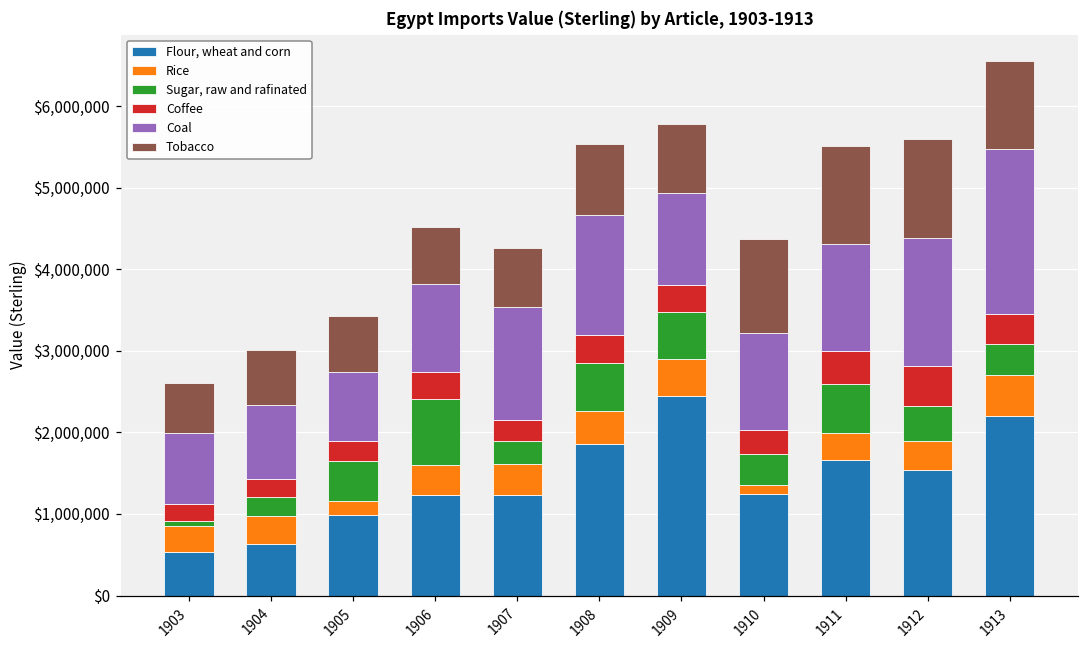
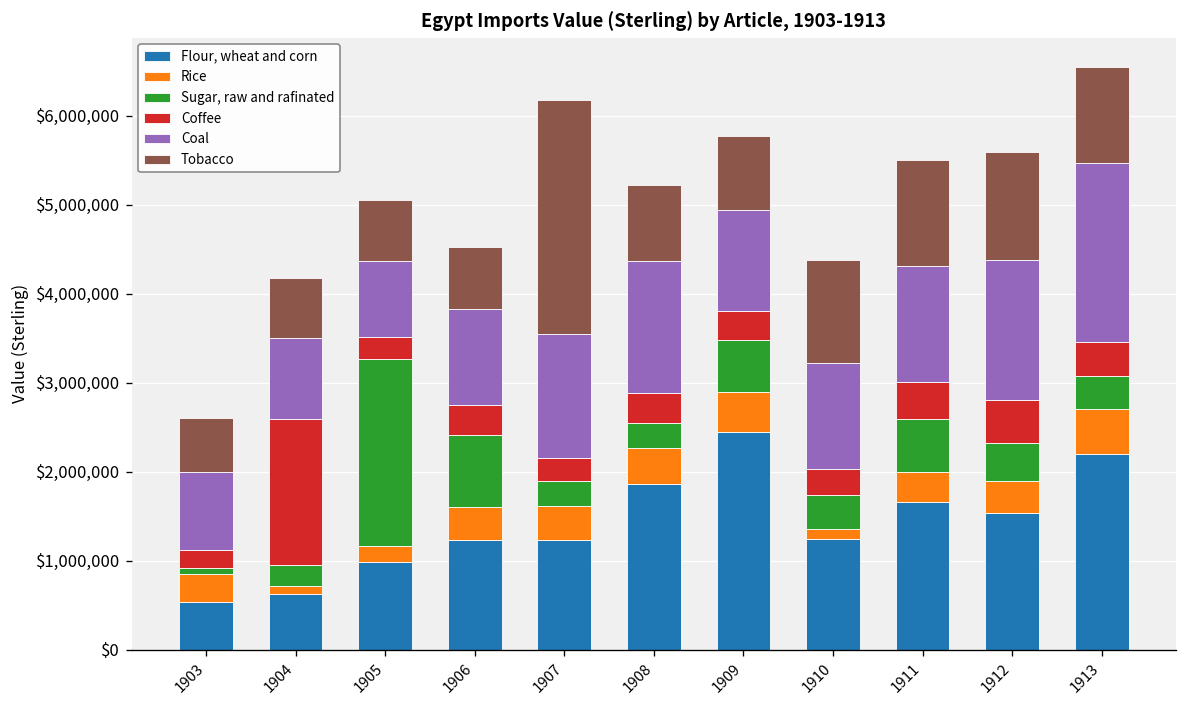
  {
    "Flour, wheat and corn": {
      "1903": "$500,000",
      "1904": "$600,000",
      "1905": "$1,000,000",
      "1906": "$1,200,000",
      "1907": "$1,200,000",
      "1908": "$1,900,000",
      "1909": "$2,400,000",
      "1910": "$1,200,000",
      "1911": "$1,700,000",
      "1912": "$1,500,000",
      "1913": "$2,200,000"
    },
    "Rice": {
      "1903": "$300,000",
-     "1904": "$400,000",
+     "1904": "$100,000",
      "1905": "$200,000",
      "1906": "$400,000",
      "1907": "$400,000",
      "1908": "$400,000",
      "1909": "$400,000",
      "1910": "$100,000",
      "1911": "$300,000",
      "1912": "$400,000",
      "1913": "$500,000"
    },
    "Sugar, raw and rafinated": {
      "1903": "$100,000",
      "1904": "$200,000",
-     "1905": "$500,000",
+     "1905": "$2,100,000",
      "1906": "$800,000",
      "1907": "$300,000",
-     "1908": "$600,000",
+     "1908": "$300,000",
      "1909": "$600,000",
      "1910": "$400,000",
      "1911": "$600,000",
      "1912": "$400,000",
      "1913": "$400,000"
    },
    "Coffee": {
      "1903": "$200,000",
-     "1904": "$200,000",
+     "1904": "$1,600,000",
      "1905": "$200,000",
      "1906": "$300,000",
      "1907": "$300,000",
      "1908": "$300,000",
      "1909": "$300,000",
      "1910": "$300,000",
      "1911": "$400,000",
      "1912": "$500,000",
      "1913": "$400,000"
    },
    "Coal": {
      "1903": "$900,000",
      "1904": "$900,000",
      "1905": "$900,000",
      "1906": "$1,100,000",
      "1907": "$1,400,000",
      "1908": "$1,500,000",
      "1909": "$1,100,000",
      "1910": "$1,200,000",
      "1911": "$1,300,000",
      "1912": "$1,600,000",
      "1913": "$2,000,000"
    },
    "Tobacco": {
      "1903": "$600,000",
      "1904": "$700,000",
      "1905": "$700,000",
      "1906": "$700,000",
-     "1907": "$700,000",
+     "1907": "$2,600,000",
      "1908": "$900,000",
      "1909": "$800,000",
      "1910": "$1,200,000",
      "1911": "$1,200,000",
      "1912": "$1,200,000",
      "1913": "$1,100,000"
    }
  }
